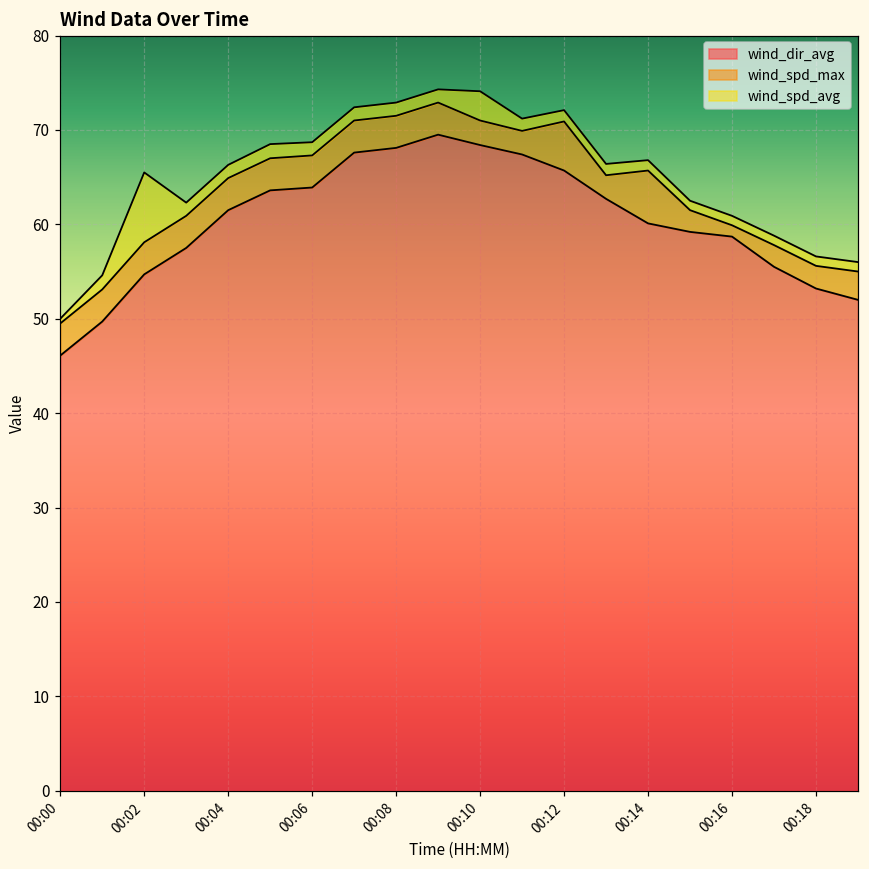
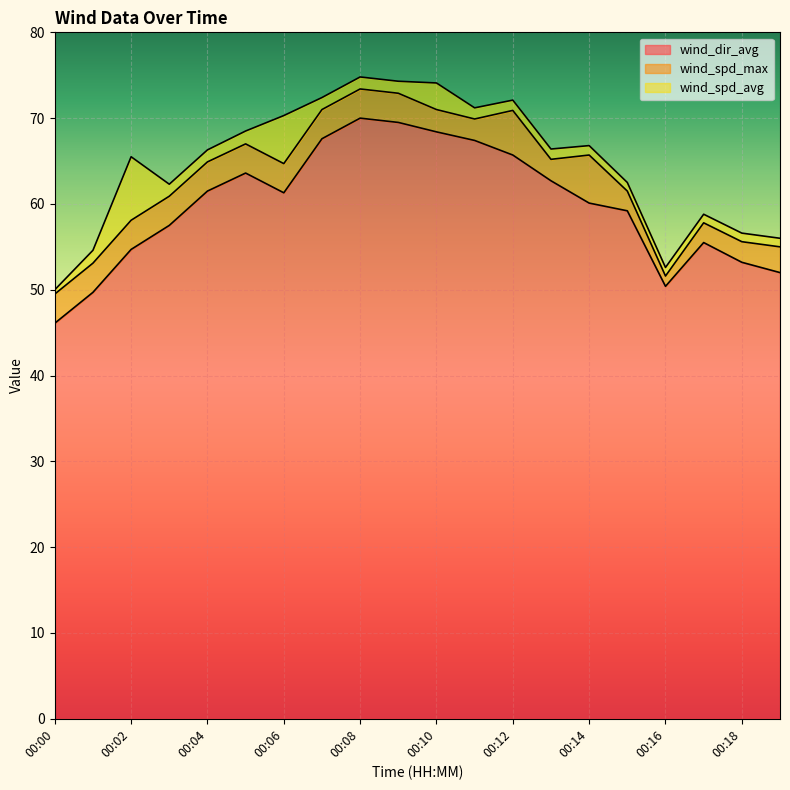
  {
    "wind_dir_avg": {
      "00:00": 46,
      "00:02": 55,
      "00:04": 62,
-     "00:06": 64,
-     "00:08": 68,
+     "00:06": 61,
+     "00:08": 70,
      "00:10": 68,
      "00:12": 66,
      "00:14": 60,
-     "00:16": 59,
+     "00:16": 50,
      "00:18": 53
    },
    "wind_spd_max": {
      "00:00": 3,
      "00:02": 3,
      "00:04": 3,
      "00:06": 3,
      "00:08": 3,
      "00:10": 3,
      "00:12": 5,
      "00:14": 6,
      "00:16": 1,
      "00:18": 2
    },
    "wind_spd_avg": {
      "00:00": 1,
      "00:02": 7,
      "00:04": 1,
-     "00:06": 1,
+     "00:06": 6,
      "00:08": 1,
      "00:10": 3,
      "00:12": 1,
      "00:14": 1,
      "00:16": 1,
      "00:18": 1
    }
  }
